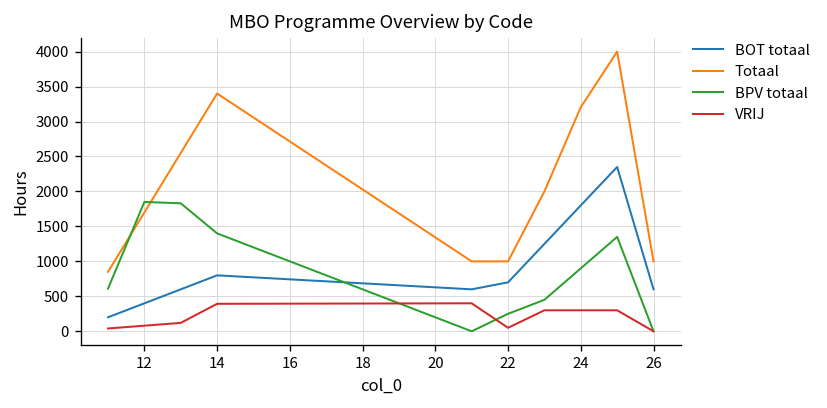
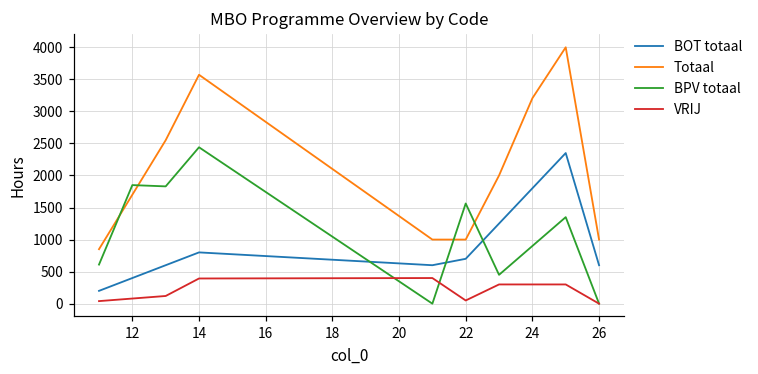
  {
    "BOT totaal": {
      "12": 400,
      "14": 800,
      "22": 700,
      "24": 1800,
      "26": 600
    },
    "Totaal": {
      "12": 1700,
-     "14": 3400,
+     "14": 3600,
      "22": 1000,
      "24": 3200,
      "26": 1000
    },
    "BPV totaal": {
      "12": 1900,
-     "14": 1400,
-     "22": 300,
+     "14": 2400,
+     "22": 1600,
      "24": 900
    },
    "VRIJ": {
      "12": 100,
      "14": 400,
      "22": 100,
      "24": 300
    }
  }
